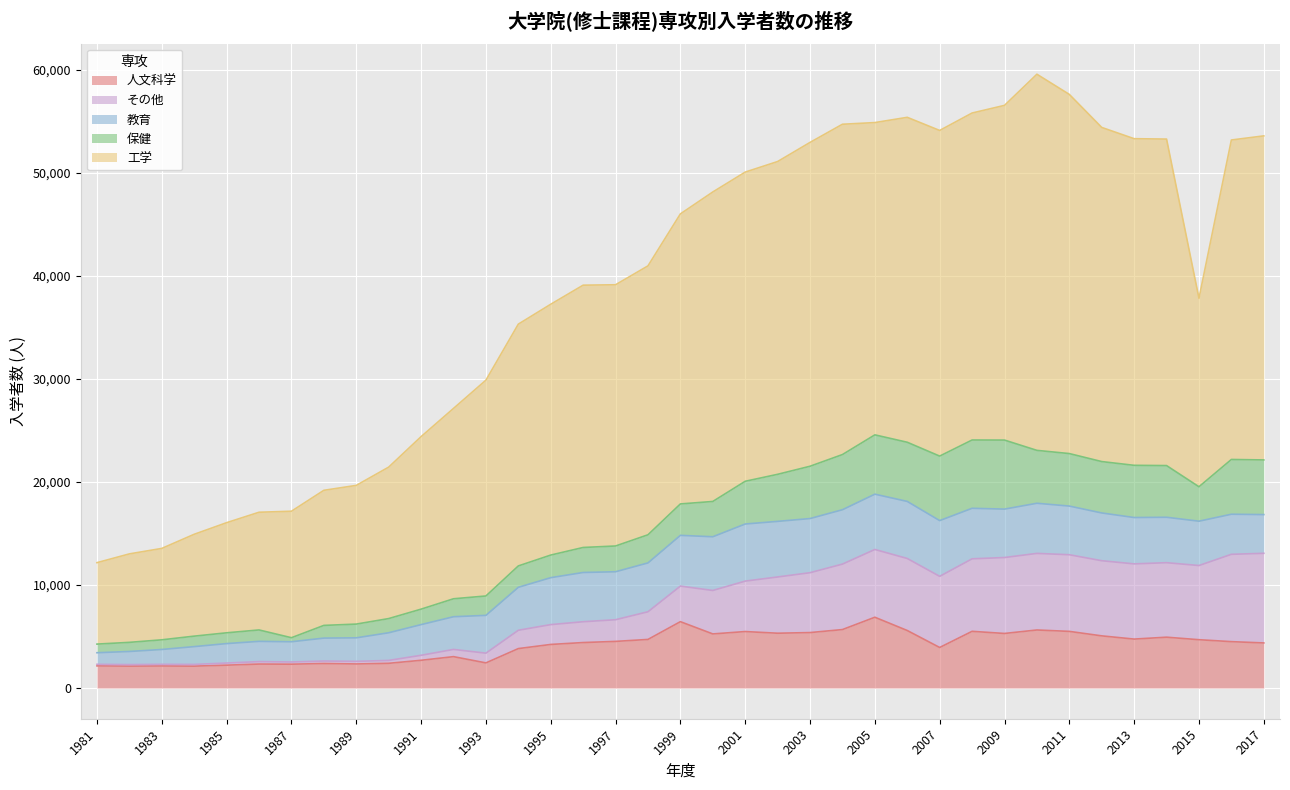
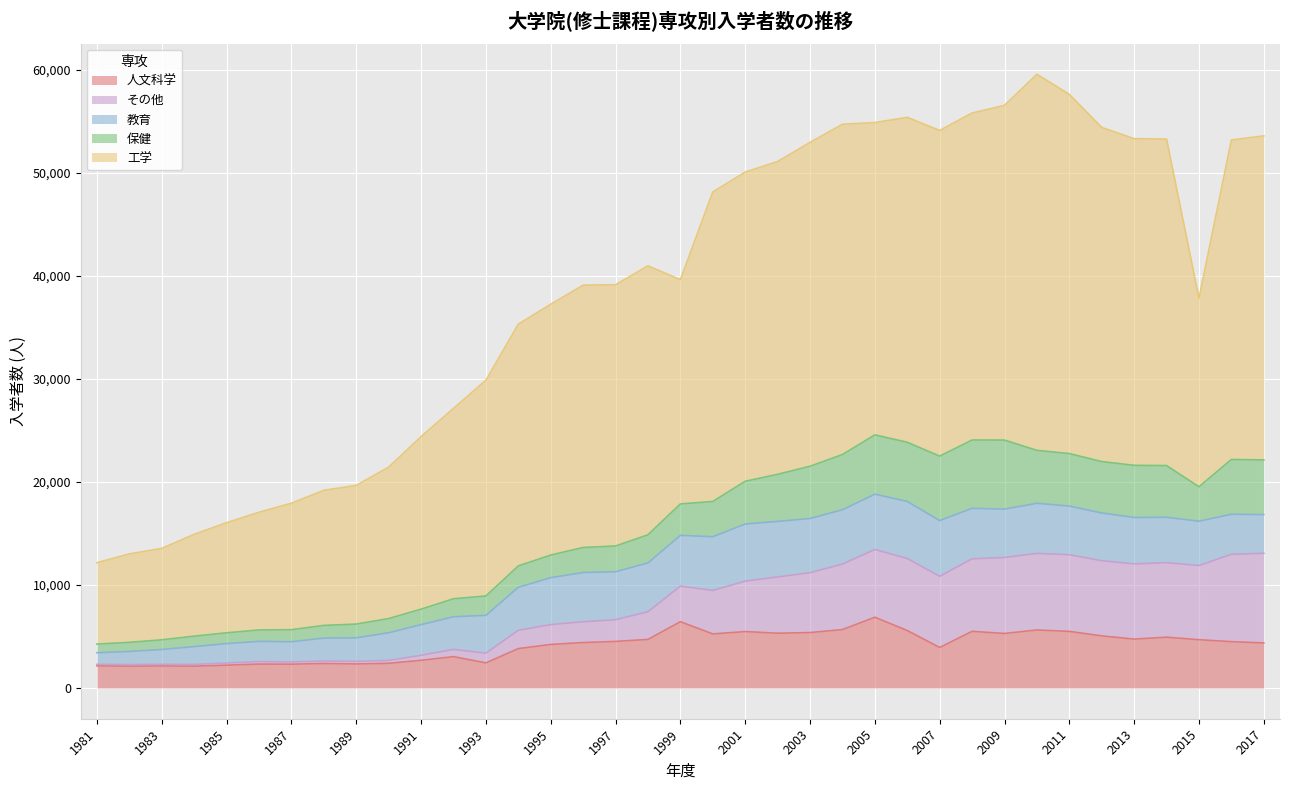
  {
    "人文科学": {
      "1989": "2,300",
      "1991": "2,700",
      "1993": "2,400",
      "1995": "4,200",
      "1997": "4,500",
      "1999": "6,400",
      "2001": "5,500",
      "2003": "5,400",
      "2005": "6,900",
      "2007": "3,900",
      "2009": "5,300",
      "2011": "5,500",
      "2013": "4,800",
      "2015": "4,700",
      "2017": "4,400"
    },
    "保健": {
      "1981": "800",
      "1983": "900",
      "1985": "1,000",
-     "1987": "400",
+     "1987": "1,200",
      "1989": "1,300",
      "1991": "1,500",
      "1993": "1,900",
      "1995": "2,200",
      "1997": "2,500",
      "1999": "3,000",
      "2001": "4,100",
      "2003": "5,100",
      "2005": "5,800",
      "2007": "6,300",
      "2009": "6,700",
      "2011": "5,100",
      "2013": "5,100",
      "2015": "3,300",
      "2017": "5,300"
    },
    "工学": {
      "1981": "7,900",
      "1983": "8,900",
      "1985": "10,700",
      "1987": "12,300",
      "1989": "13,500",
      "1991": "16,700",
      "1993": "20,900",
      "1995": "24,300",
      "1997": "25,400",
-     "1999": "28,100",
+     "1999": "21,800",
      "2001": "30,000",
      "2003": "31,400",
      "2005": "30,300",
      "2007": "31,600",
      "2009": "32,500",
      "2011": "34,900",
      "2013": "31,700",
      "2015": "18,300",
      "2017": "31,400"
    }
  }
